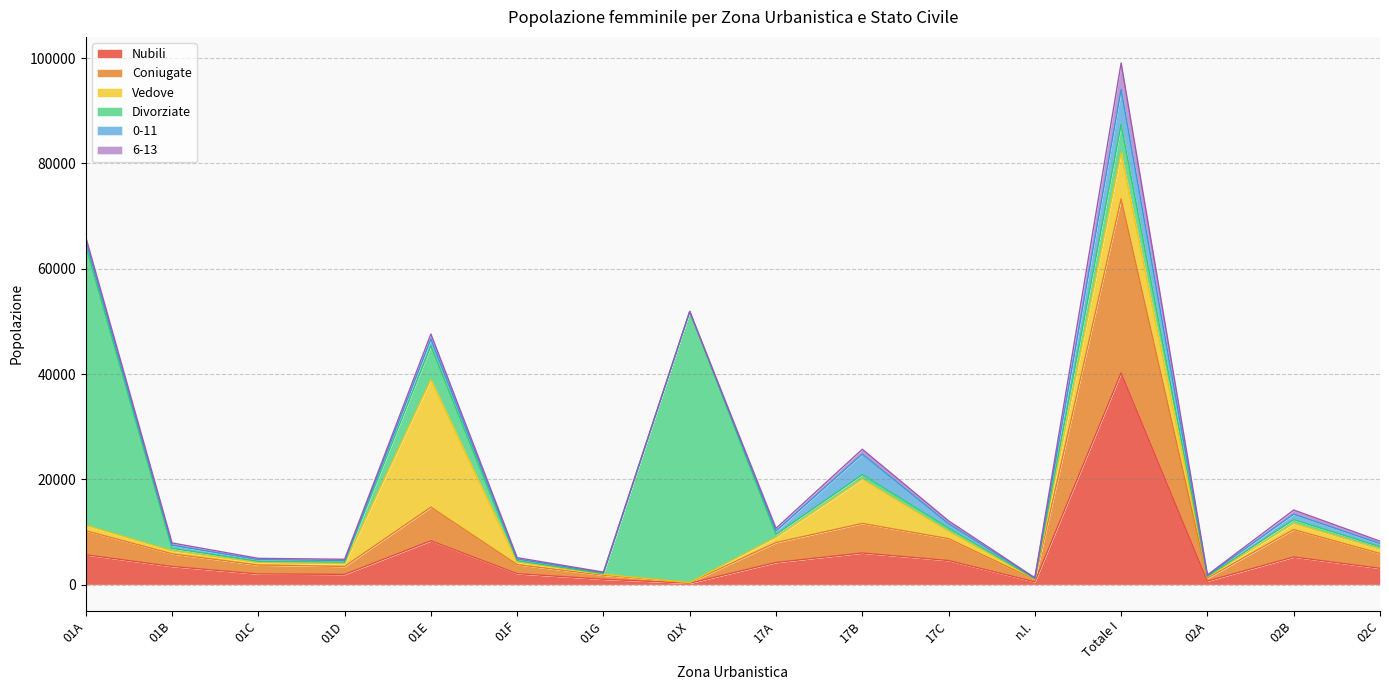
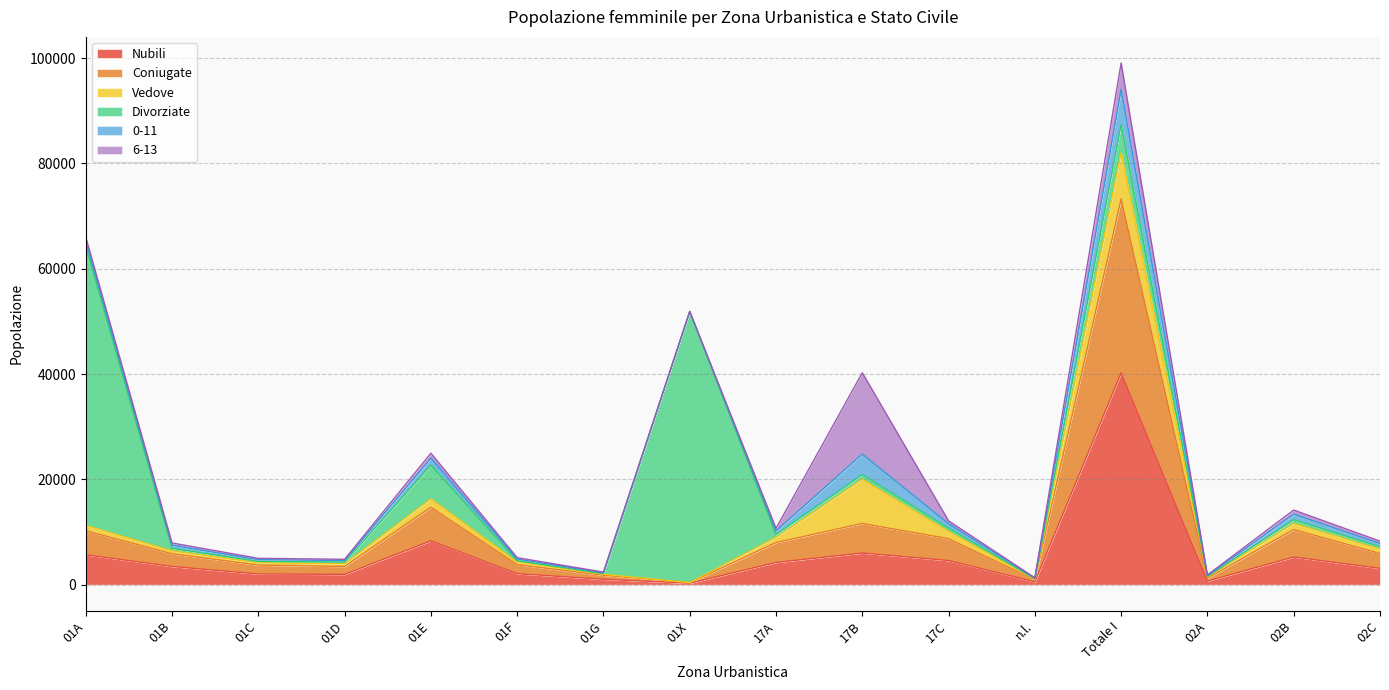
  {
    "Vedove": {
      "01A": 1000,
      "01B": 1000,
-     "01E": 24000,
+     "01E": 2000,
      "17A": 1000,
      "17B": 8000,
      "17C": 1000,
      "Totale I": 9000,
      "02B": 1000
    },
    "Divorziate": {
      "01A": 53000,
      "01B": 0,
      "01E": 6000,
      "17A": 1000,
      "17B": 1000,
      "17C": 1000,
      "Totale I": 5000,
      "02B": 1000
    },
    "0-11": {
      "01A": 1000,
      "01E": 1000,
      "17A": 1000,
      "17B": 4000,
      "17C": 1000,
      "Totale I": 7000,
      "02B": 1000
    },
    "6-13": {
      "01A": 1000,
      "01E": 1000,
      "17A": 1000,
-     "17B": 1000,
+     "17B": 15000,
      "17C": 1000,
      "Totale I": 5000,
      "02B": 1000
    }
  }
